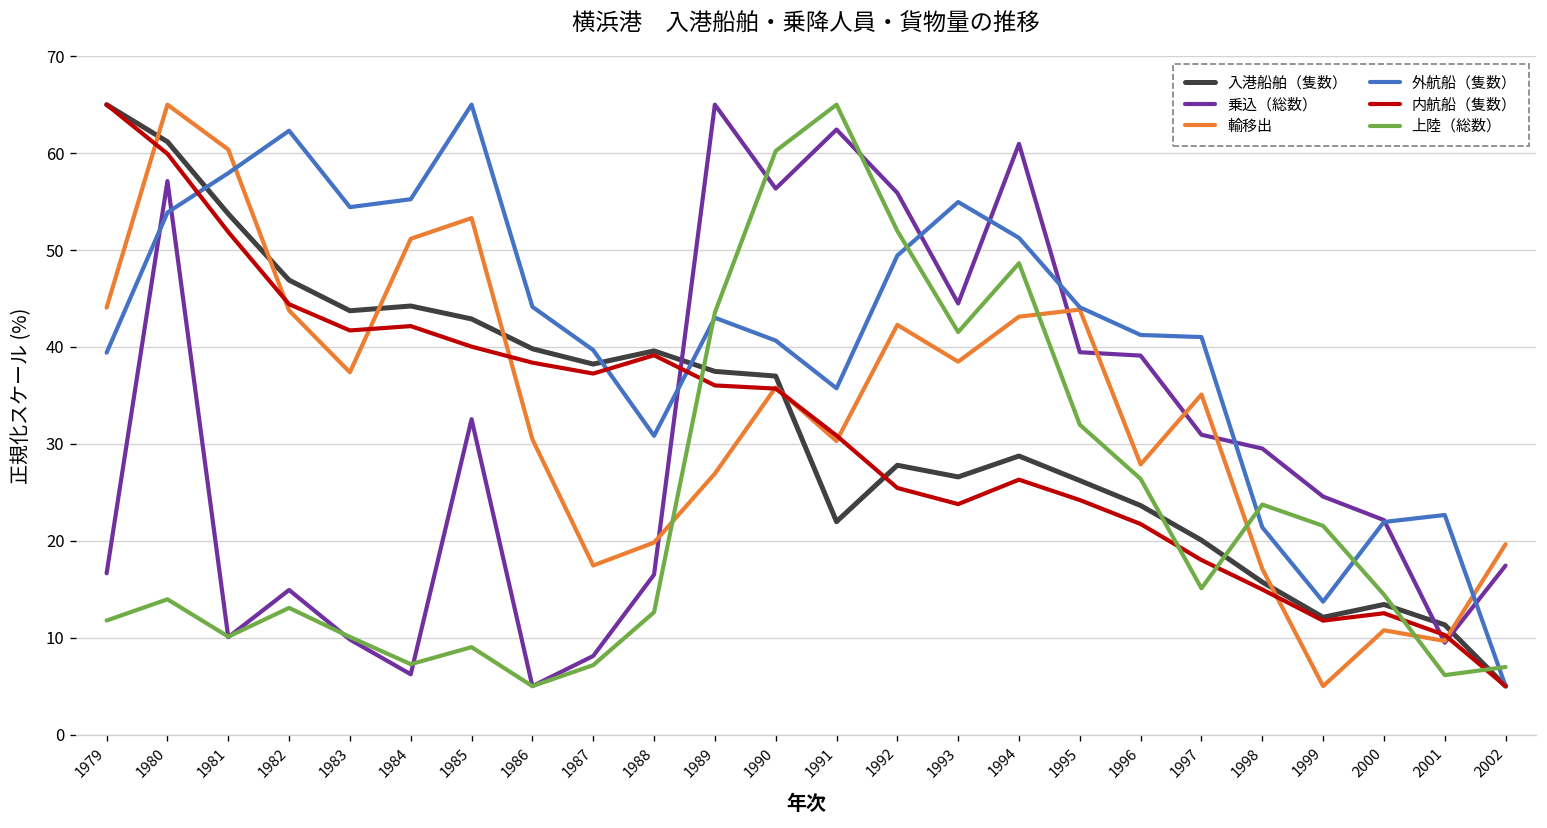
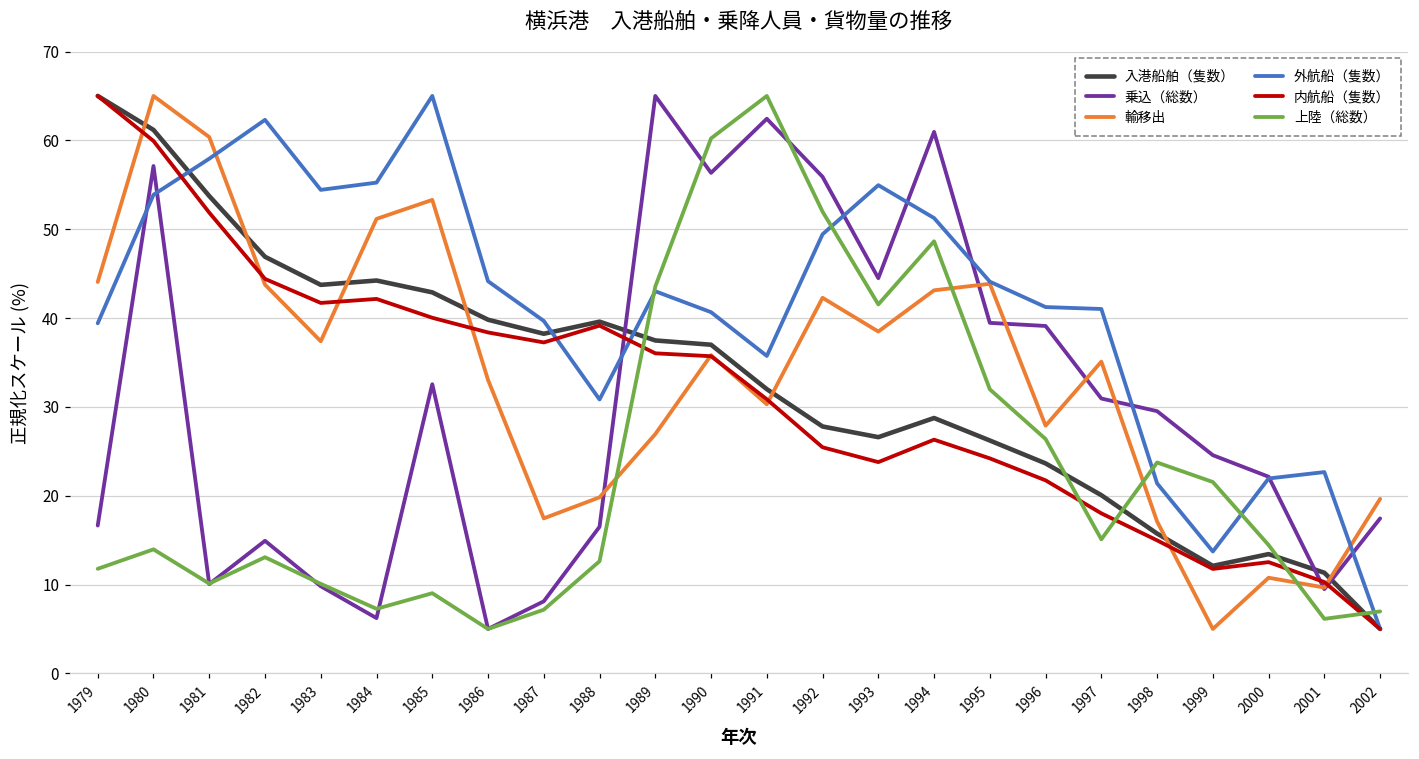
  {
    "入港船舶（隻数）": {
      "1980": 61,
      "1981": 54,
      "1982": 47,
      "1983": 44,
      "1984": 44,
      "1985": 43,
      "1986": 40,
      "1987": 38,
      "1988": 40,
      "1989": 37,
      "1990": 37,
-     "1991": 22,
+     "1991": 32,
      "1992": 28,
      "1993": 27,
      "1994": 29,
      "1995": 26,
      "1996": 24,
      "1997": 20,
      "1998": 16,
      "1999": 12,
      "2000": 13,
      "2001": 11
    },
    "乗込（総数）": {
      "1979": 17,
      "1980": 57,
      "1982": 15,
      "1984": 6,
      "1985": 33,
      "1987": 8,
      "1988": 17,
      "1989": 65,
      "1990": 56,
      "1991": 62,
      "1992": 56,
      "1993": 44,
      "1994": 61,
      "1995": 39,
      "1996": 39,
      "1997": 31,
      "1998": 30,
      "1999": 25,
      "2002": 17
    },
    "輸移出": {
      "1979": 44,
      "1980": 65,
      "1981": 60,
      "1982": 44,
      "1983": 37,
      "1984": 51,
      "1985": 53,
-     "1986": 30,
+     "1986": 33,
      "1987": 17,
      "1988": 20,
      "1989": 27,
      "1991": 30,
      "1992": 42,
      "1993": 38,
      "1994": 43,
      "1996": 28,
      "1997": 35,
      "1998": 17,
      "1999": 5,
      "2000": 11,
      "2002": 20
    },
    "外航船（隻数）": {
      "1979": 39,
      "1980": 54,
      "1981": 58,
      "1982": 62,
      "1983": 54,
      "1984": 55,
      "1985": 65,
      "1986": 44,
      "1987": 40,
      "1988": 31,
      "1989": 43,
      "1990": 41,
      "1991": 36,
      "1992": 49,
      "1993": 55,
      "1994": 51,
      "1996": 41,
      "1997": 41,
      "1998": 21,
      "1999": 14,
      "2001": 23
    },
    "内航船（隻数）": {
      "1980": 60,
      "1981": 52,
      "1982": 44,
      "1983": 42,
      "1984": 42,
      "1985": 40,
      "1986": 38,
      "1987": 37,
      "1988": 39,
      "1989": 36,
      "1991": 31,
      "1992": 25,
      "1993": 24,
      "1994": 26,
      "1995": 24,
      "1996": 22,
      "1997": 18,
      "1998": 15,
      "1999": 12,
      "2000": 13,
      "2001": 10
    },
    "上陸（総数）": {
      "1979": 12,
      "1980": 14,
      "1982": 13,
      "1984": 7,
      "1985": 9,
      "1987": 7,
      "1988": 13,
      "1989": 44,
      "1990": 60,
      "1991": 65,
      "1992": 52,
      "1993": 42,
      "1994": 49,
      "1995": 32,
      "1996": 26,
      "1997": 15,
      "1998": 24,
      "1999": 22,
      "2000": 14,
      "2001": 6,
      "2002": 7
    }
  }
